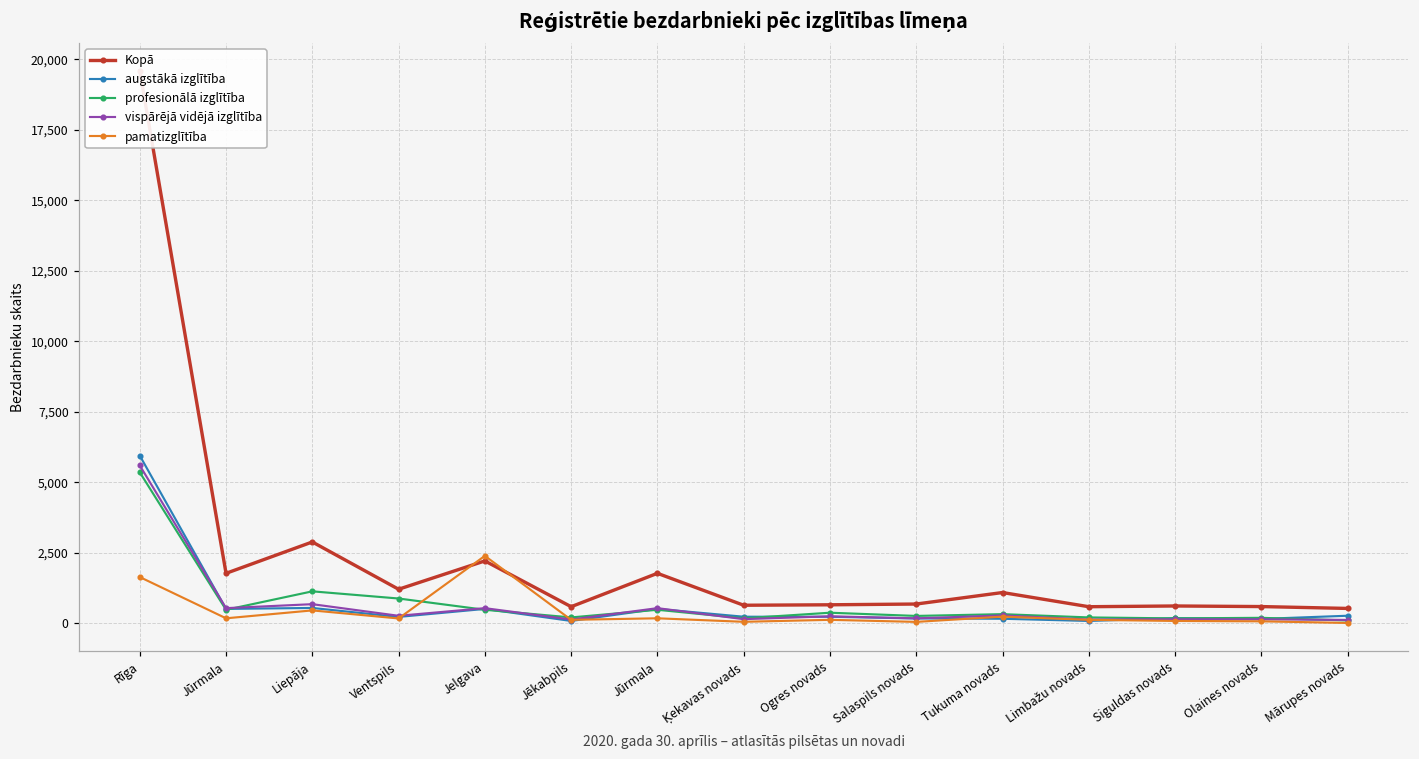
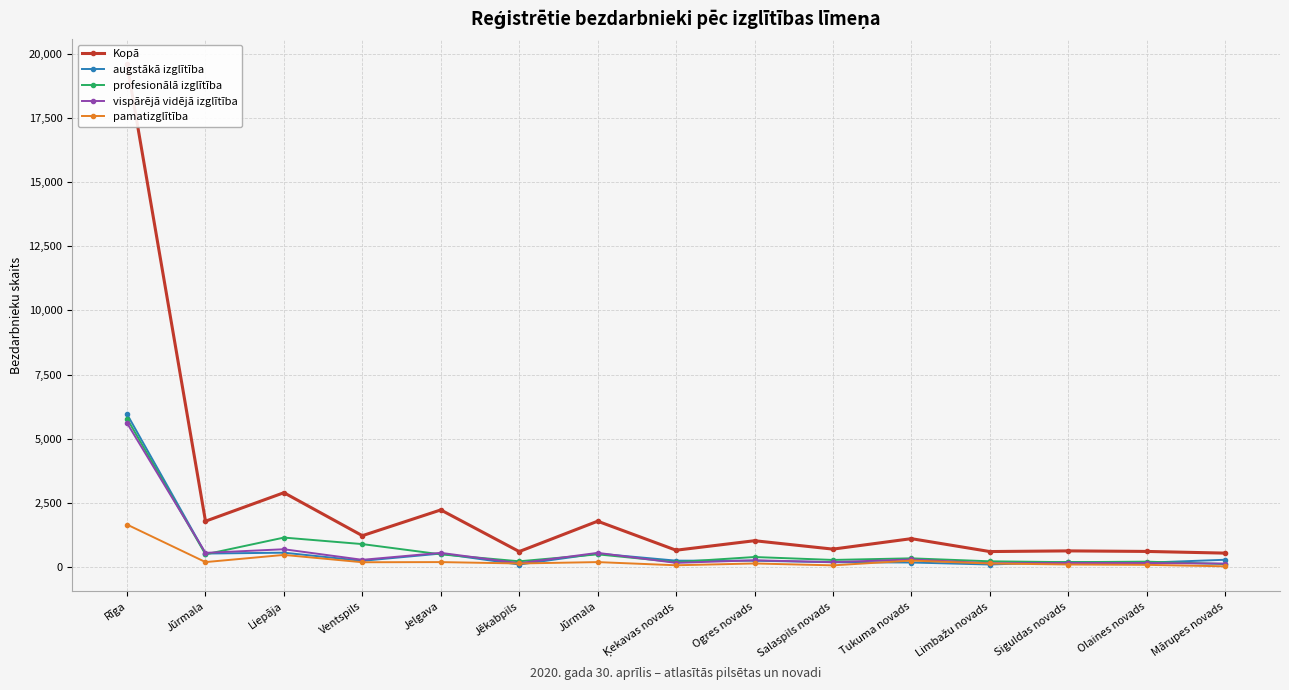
  {
    "Kopā": {
      "Liepāja": "2,900",
      "Ventspils": "1,200",
      "Jelgava": "2,200",
      "Jēkabpils": "600",
      "Ķekavas novads": "600",
-     "Ogres novads": "700",
+     "Ogres novads": "1,000",
      "Salaspils novads": "700",
      "Tukuma novads": "1,100",
      "Limbažu novads": "600",
      "Siguldas novads": "600",
      "Olaines novads": "600",
      "Mārupes novads": "500"
    },
    "augstākā izglītība": {
      "Rīga": "6,000",
      "Mārupes novads": "300"
    },
    "profesionālā izglītība": {
-     "Rīga": "5,400",
+     "Rīga": "5,800",
      "Liepāja": "1,100",
      "Ventspils": "900",
      "Ogres novads": "400"
    },
    "vispārējā vidējā izglītība": {
      "Rīga": "5,600",
      "Liepāja": "700"
    },
    "pamatizglītība": {
      "Rīga": "1,600",
-     "Jelgava": "2,400",
+     "Jelgava": "200",
      "Ogres novads": "100",
      "Salaspils novads": "100"
    }
  }
